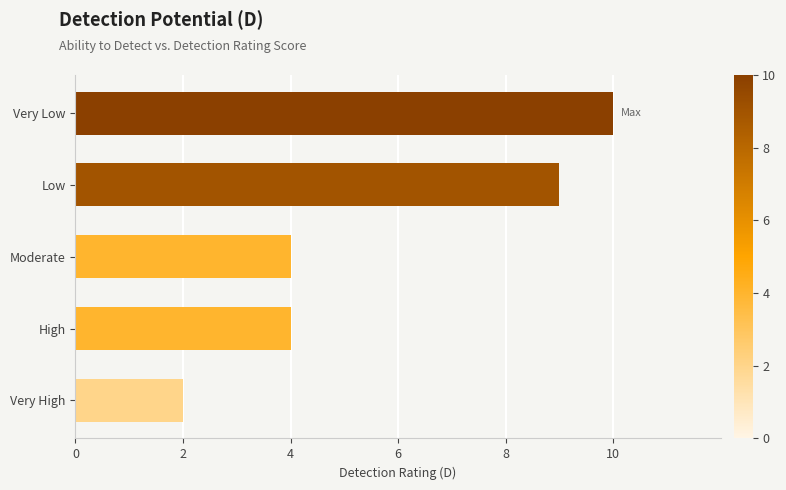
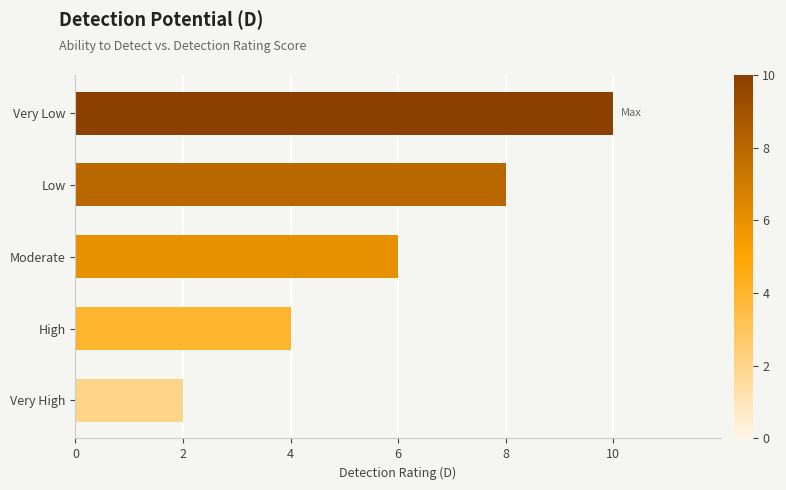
  {
    "Very Low": 10,
-   "Low": 9,
-   "Moderate": 4,
+   "Low": 8,
+   "Moderate": 6,
    "High": 4,
    "Very High": 2
  }
